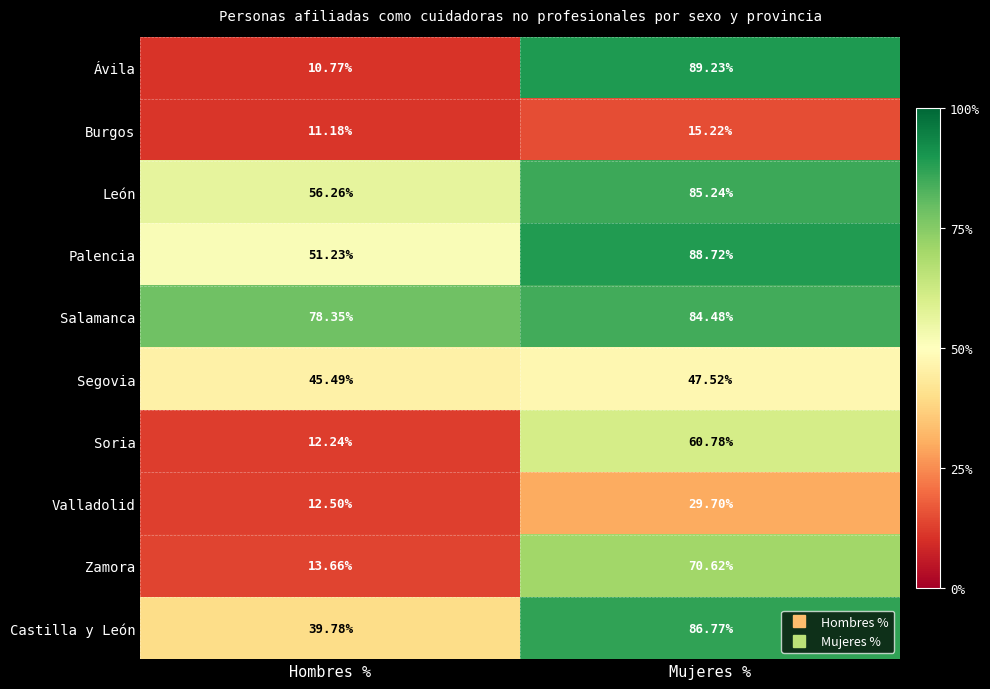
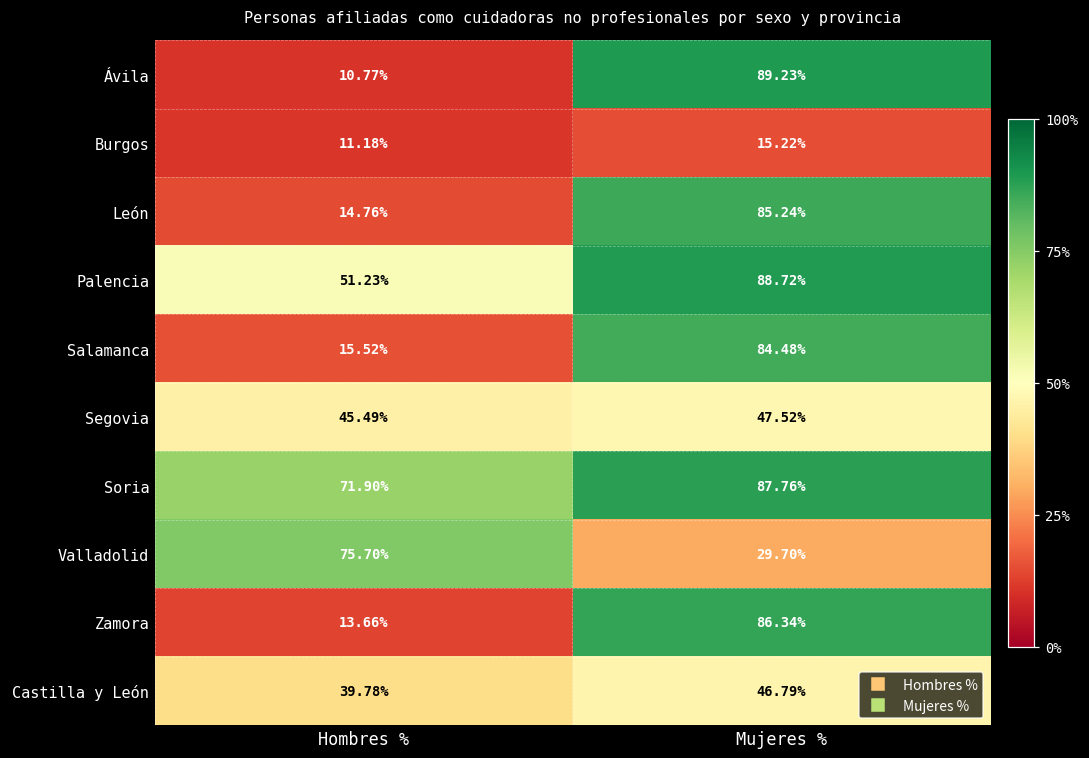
  {
    "Ávila": {
      "Hombres %": "10.77%",
      "Mujeres %": "89.23%"
    },
    "Burgos": {
      "Hombres %": "11.18%",
      "Mujeres %": "15.22%"
    },
    "León": {
-     "Hombres %": "56.26%",
+     "Hombres %": "14.76%",
      "Mujeres %": "85.24%"
    },
    "Palencia": {
      "Hombres %": "51.23%",
      "Mujeres %": "88.72%"
    },
    "Salamanca": {
-     "Hombres %": "78.35%",
+     "Hombres %": "15.52%",
      "Mujeres %": "84.48%"
    },
    "Segovia": {
      "Hombres %": "45.49%",
      "Mujeres %": "47.52%"
    },
    "Soria": {
-     "Hombres %": "12.24%",
-     "Mujeres %": "60.78%"
+     "Hombres %": "71.90%",
+     "Mujeres %": "87.76%"
    },
    "Valladolid": {
-     "Hombres %": "12.50%",
+     "Hombres %": "75.70%",
      "Mujeres %": "29.70%"
    },
    "Zamora": {
      "Hombres %": "13.66%",
-     "Mujeres %": "70.62%"
+     "Mujeres %": "86.34%"
    },
    "Castilla y León": {
      "Hombres %": "39.78%",
-     "Mujeres %": "86.77%"
+     "Mujeres %": "46.79%"
    }
  }
